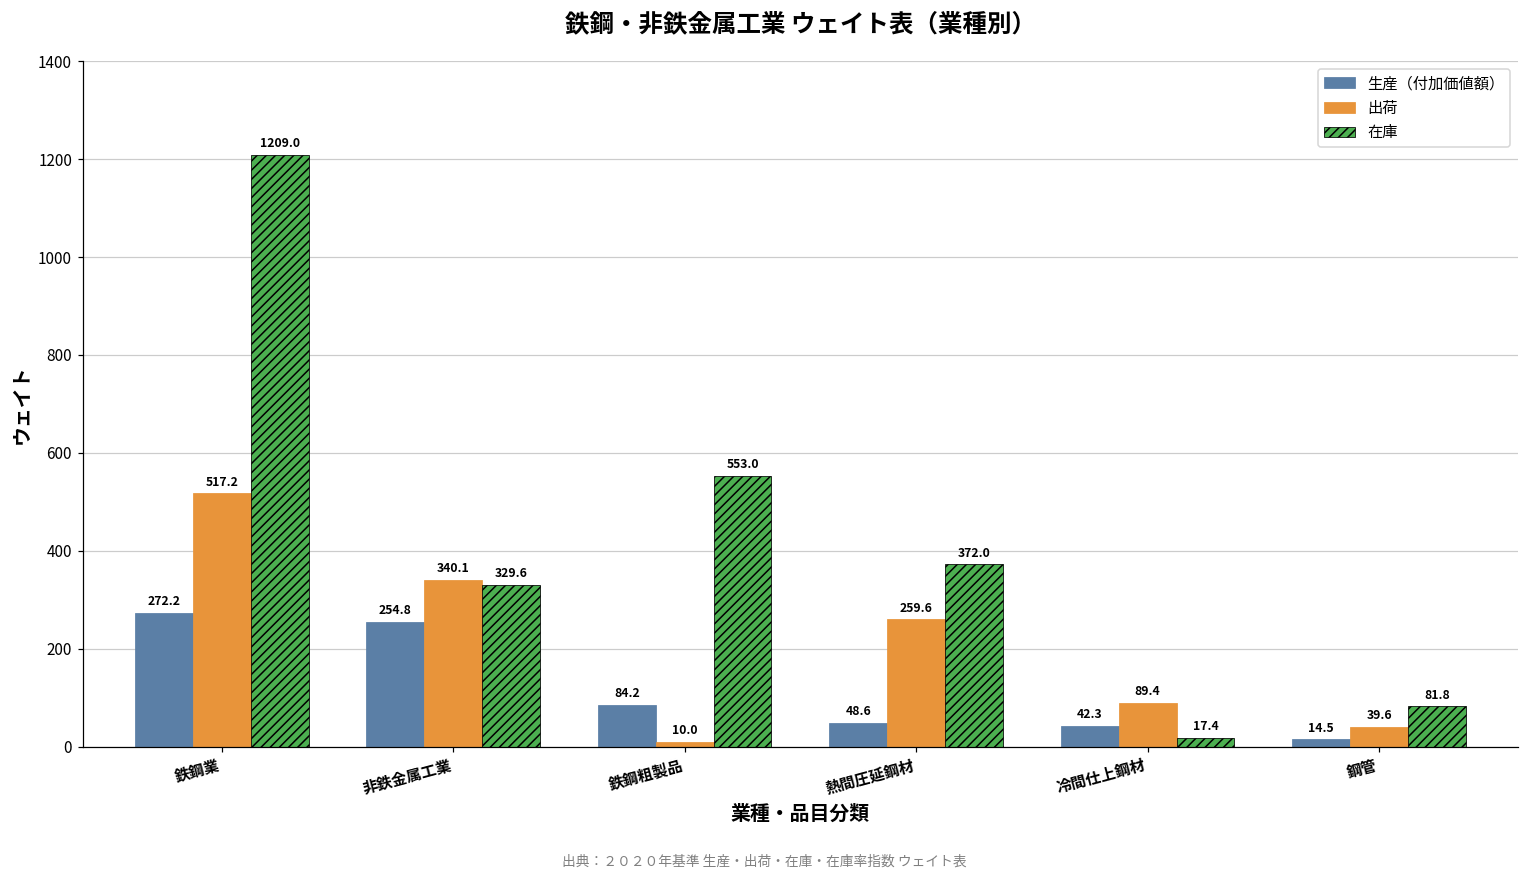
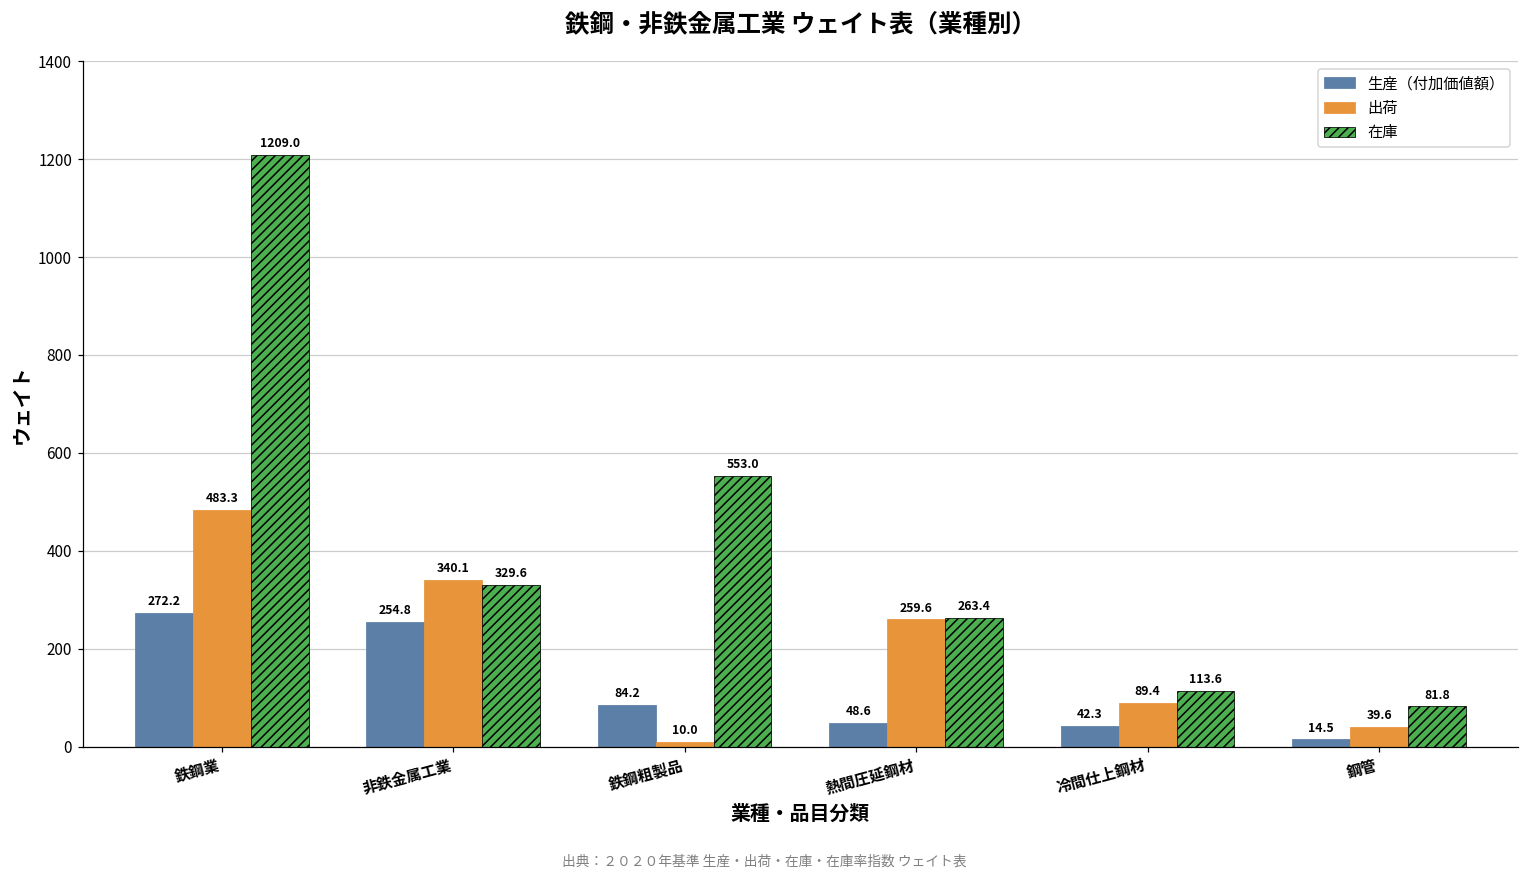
  {
    "生産（付加価値額）": {
      "鉄鋼業": 272.2,
      "非鉄金属工業": 254.8,
      "鉄鋼粗製品": 84.2,
      "熱間圧延鋼材": 48.6,
      "冷間仕上鋼材": 42.3,
      "鋼管": 14.5
    },
    "出荷": {
-     "鉄鋼業": 517.2,
+     "鉄鋼業": 483.3,
      "非鉄金属工業": 340.1,
      "鉄鋼粗製品": 10.0,
      "熱間圧延鋼材": 259.6,
      "冷間仕上鋼材": 89.4,
      "鋼管": 39.6
    },
    "在庫": {
      "鉄鋼業": 1209.0,
      "非鉄金属工業": 329.6,
      "鉄鋼粗製品": 553.0,
-     "熱間圧延鋼材": 372.0,
-     "冷間仕上鋼材": 17.4,
+     "熱間圧延鋼材": 263.4,
+     "冷間仕上鋼材": 113.6,
      "鋼管": 81.8
    }
  }
